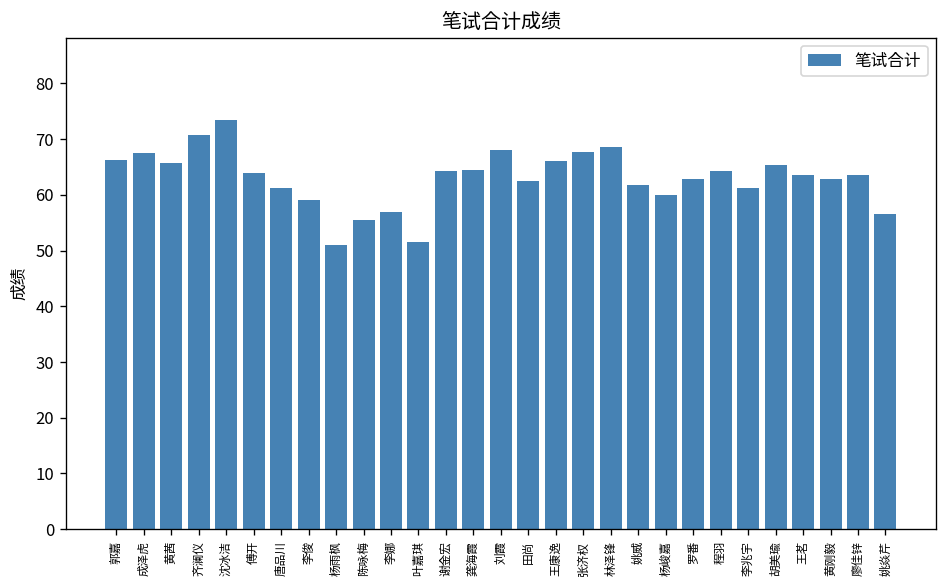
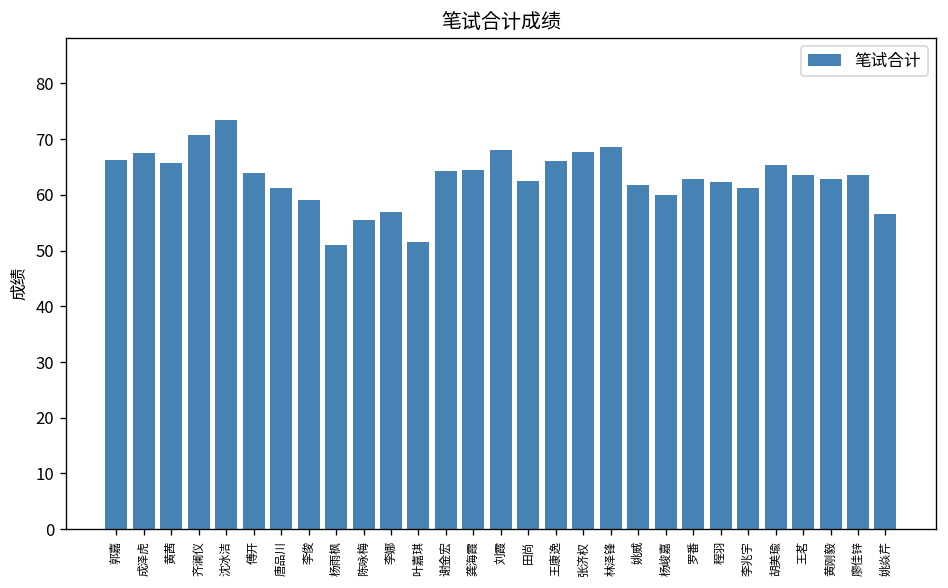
  {
    "郭嘉": 66,
    "成泽虎": 68,
    "黄茜": 66,
    "齐澜仪": 71,
    "沈冰洁": 74,
    "傅开": 64,
    "唐品川": 61,
    "李俊": 59,
    "杨雨枫": 51,
    "陈咏梅": 56,
    "李娜": 57,
    "叶嘉琪": 52,
    "谢金宏": 64,
    "龚海霞": 65,
    "刘霞": 68,
    "田尚": 63,
    "王康逸": 66,
    "张济权": 68,
    "林泽锋": 69,
    "姚威": 62,
    "杨峻嘉": 60,
    "罗番": 63,
-   "程羽": 64,
+   "程羽": 62,
    "李兆宇": 61,
    "胡美瑜": 65,
    "王茗": 64,
    "黄刚毅": 63,
    "廖佳锌": 64,
    "姚焱芹": 57
  }
